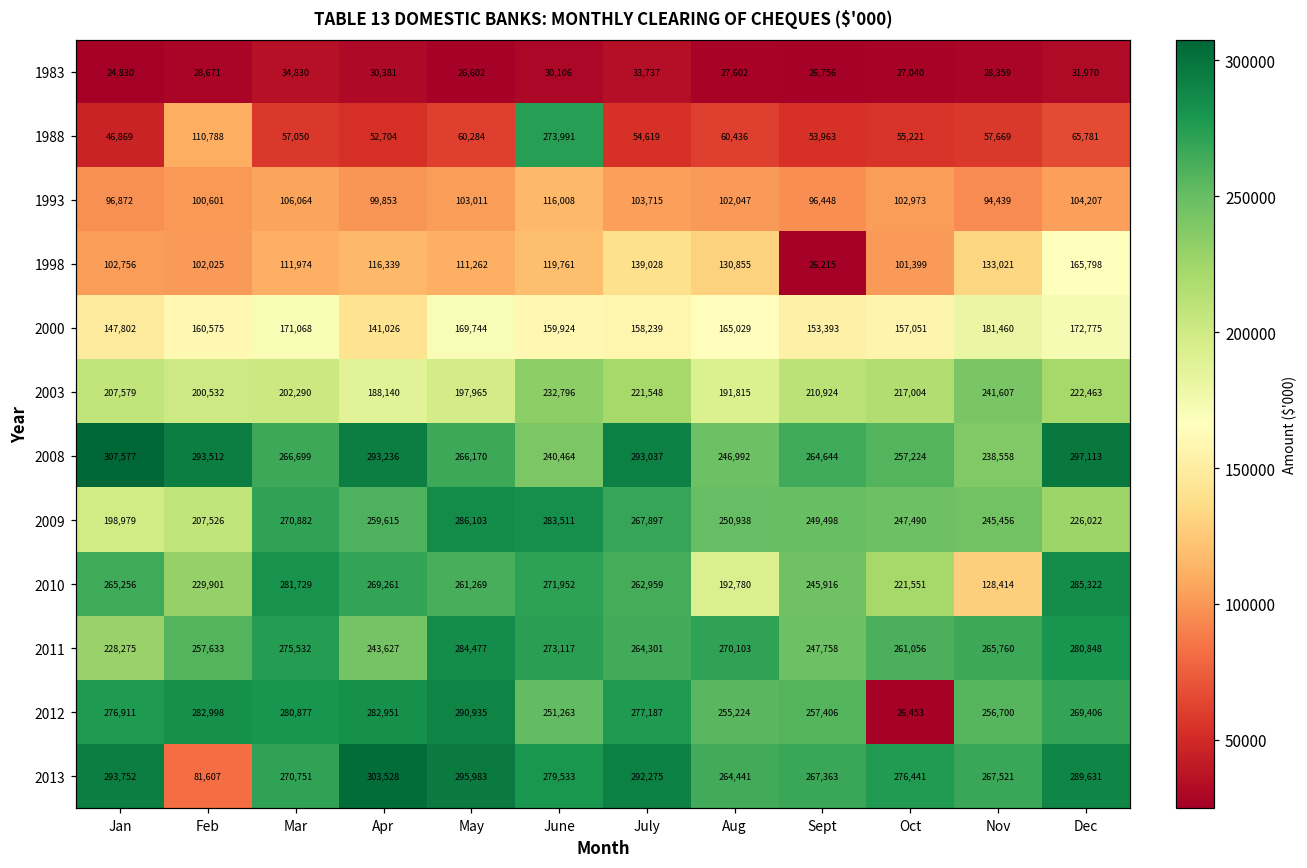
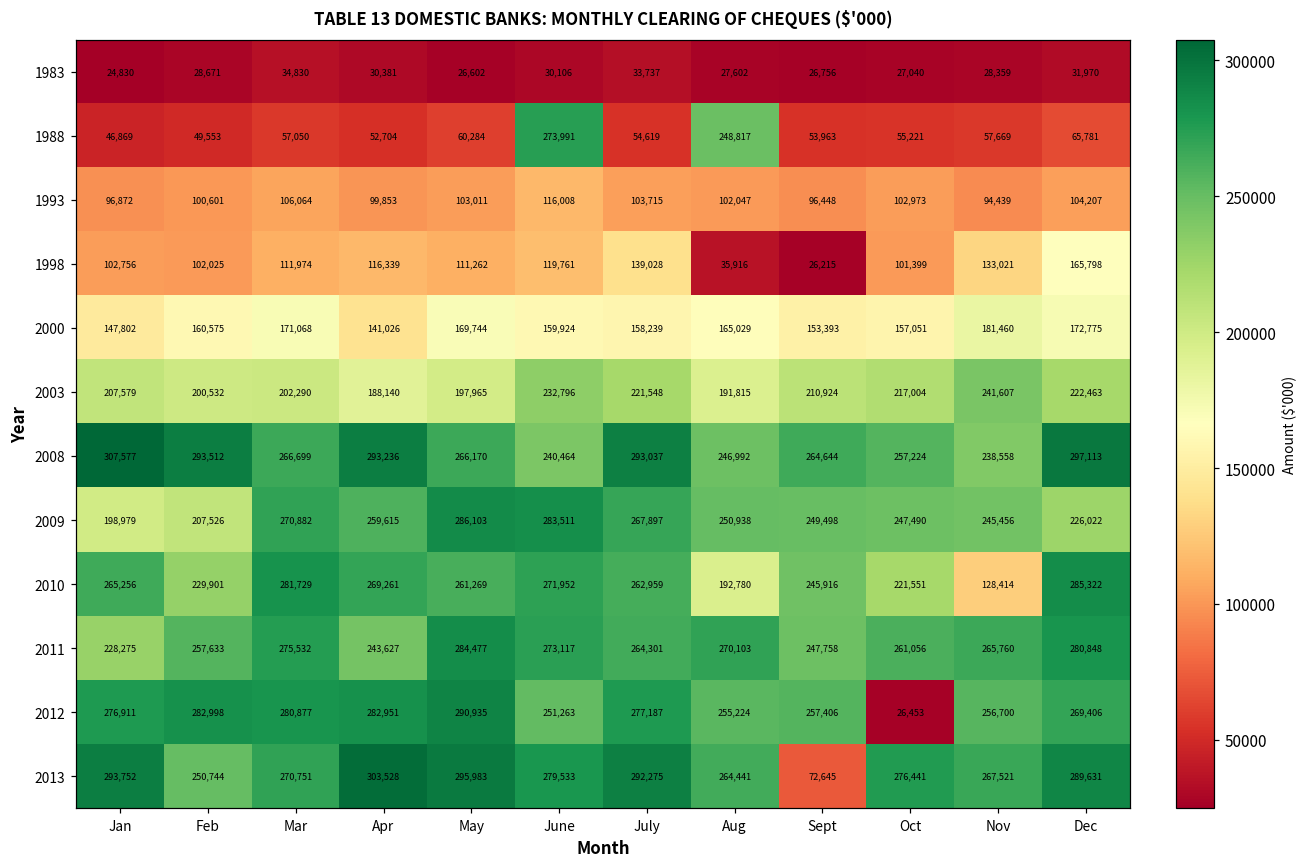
  {
    "1983": {
      "Jan": "24,830",
      "Feb": "28,671",
      "Mar": "34,830",
      "Apr": "30,381",
      "May": "26,602",
      "June": "30,106",
      "July": "33,737",
      "Aug": "27,602",
      "Sept": "26,756",
      "Oct": "27,040",
      "Nov": "28,359",
      "Dec": "31,970"
    },
    "1988": {
      "Jan": "46,869",
-     "Feb": "110,788",
+     "Feb": "49,553",
      "Mar": "57,050",
      "Apr": "52,704",
      "May": "60,284",
      "June": "273,991",
      "July": "54,619",
-     "Aug": "60,436",
+     "Aug": "248,817",
      "Sept": "53,963",
      "Oct": "55,221",
      "Nov": "57,669",
      "Dec": "65,781"
    },
    "1993": {
      "Jan": "96,872",
      "Feb": "100,601",
      "Mar": "106,064",
      "Apr": "99,853",
      "May": "103,011",
      "June": "116,008",
      "July": "103,715",
      "Aug": "102,047",
      "Sept": "96,448",
      "Oct": "102,973",
      "Nov": "94,439",
      "Dec": "104,207"
    },
    "1998": {
      "Jan": "102,756",
      "Feb": "102,025",
      "Mar": "111,974",
      "Apr": "116,339",
      "May": "111,262",
      "June": "119,761",
      "July": "139,028",
-     "Aug": "130,855",
+     "Aug": "35,916",
      "Sept": "26,215",
      "Oct": "101,399",
      "Nov": "133,021",
      "Dec": "165,798"
    },
    "2000": {
      "Jan": "147,802",
      "Feb": "160,575",
      "Mar": "171,068",
      "Apr": "141,026",
      "May": "169,744",
      "June": "159,924",
      "July": "158,239",
      "Aug": "165,029",
      "Sept": "153,393",
      "Oct": "157,051",
      "Nov": "181,460",
      "Dec": "172,775"
    },
    "2003": {
      "Jan": "207,579",
      "Feb": "200,532",
      "Mar": "202,290",
      "Apr": "188,140",
      "May": "197,965",
      "June": "232,796",
      "July": "221,548",
      "Aug": "191,815",
      "Sept": "210,924",
      "Oct": "217,004",
      "Nov": "241,607",
      "Dec": "222,463"
    },
    "2008": {
      "Jan": "307,577",
      "Feb": "293,512",
      "Mar": "266,699",
      "Apr": "293,236",
      "May": "266,170",
      "June": "240,464",
      "July": "293,037",
      "Aug": "246,992",
      "Sept": "264,644",
      "Oct": "257,224",
      "Nov": "238,558",
      "Dec": "297,113"
    },
    "2009": {
      "Jan": "198,979",
      "Feb": "207,526",
      "Mar": "270,882",
      "Apr": "259,615",
      "May": "286,103",
      "June": "283,511",
      "July": "267,897",
      "Aug": "250,938",
      "Sept": "249,498",
      "Oct": "247,490",
      "Nov": "245,456",
      "Dec": "226,022"
    },
    "2010": {
      "Jan": "265,256",
      "Feb": "229,901",
      "Mar": "281,729",
      "Apr": "269,261",
      "May": "261,269",
      "June": "271,952",
      "July": "262,959",
      "Aug": "192,780",
      "Sept": "245,916",
      "Oct": "221,551",
      "Nov": "128,414",
      "Dec": "285,322"
    },
    "2011": {
      "Jan": "228,275",
      "Feb": "257,633",
      "Mar": "275,532",
      "Apr": "243,627",
      "May": "284,477",
      "June": "273,117",
      "July": "264,301",
      "Aug": "270,103",
      "Sept": "247,758",
      "Oct": "261,056",
      "Nov": "265,760",
      "Dec": "280,848"
    },
    "2012": {
      "Jan": "276,911",
      "Feb": "282,998",
      "Mar": "280,877",
      "Apr": "282,951",
      "May": "290,935",
      "June": "251,263",
      "July": "277,187",
      "Aug": "255,224",
      "Sept": "257,406",
      "Oct": "26,453",
      "Nov": "256,700",
      "Dec": "269,406"
    },
    "2013": {
      "Jan": "293,752",
-     "Feb": "81,607",
+     "Feb": "250,744",
      "Mar": "270,751",
      "Apr": "303,528",
      "May": "295,983",
      "June": "279,533",
      "July": "292,275",
      "Aug": "264,441",
-     "Sept": "267,363",
+     "Sept": "72,645",
      "Oct": "276,441",
      "Nov": "267,521",
      "Dec": "289,631"
    }
  }
